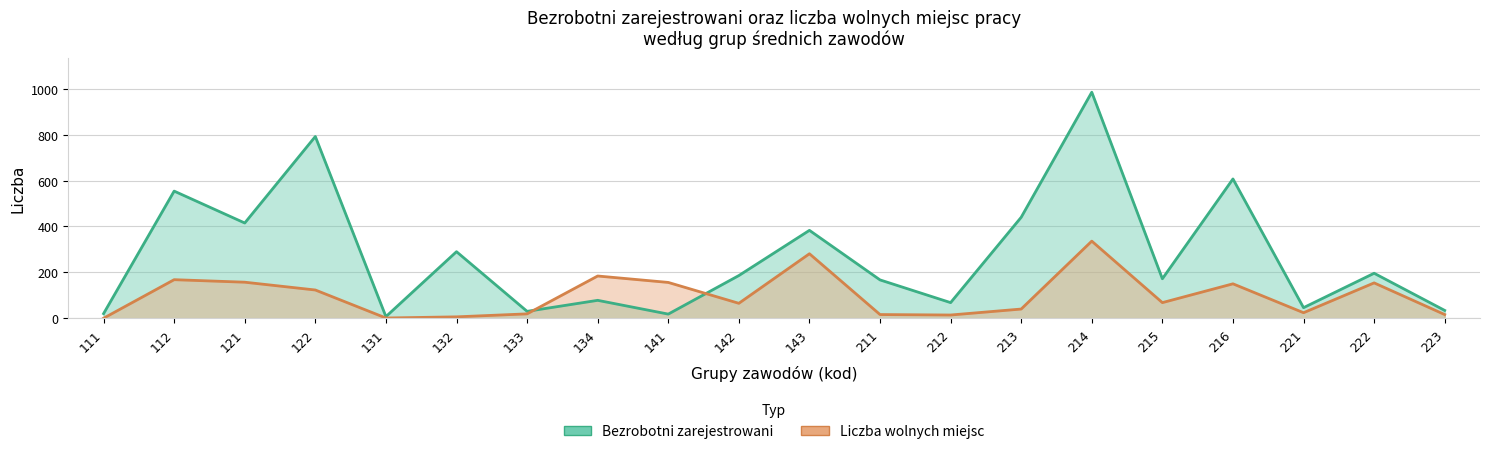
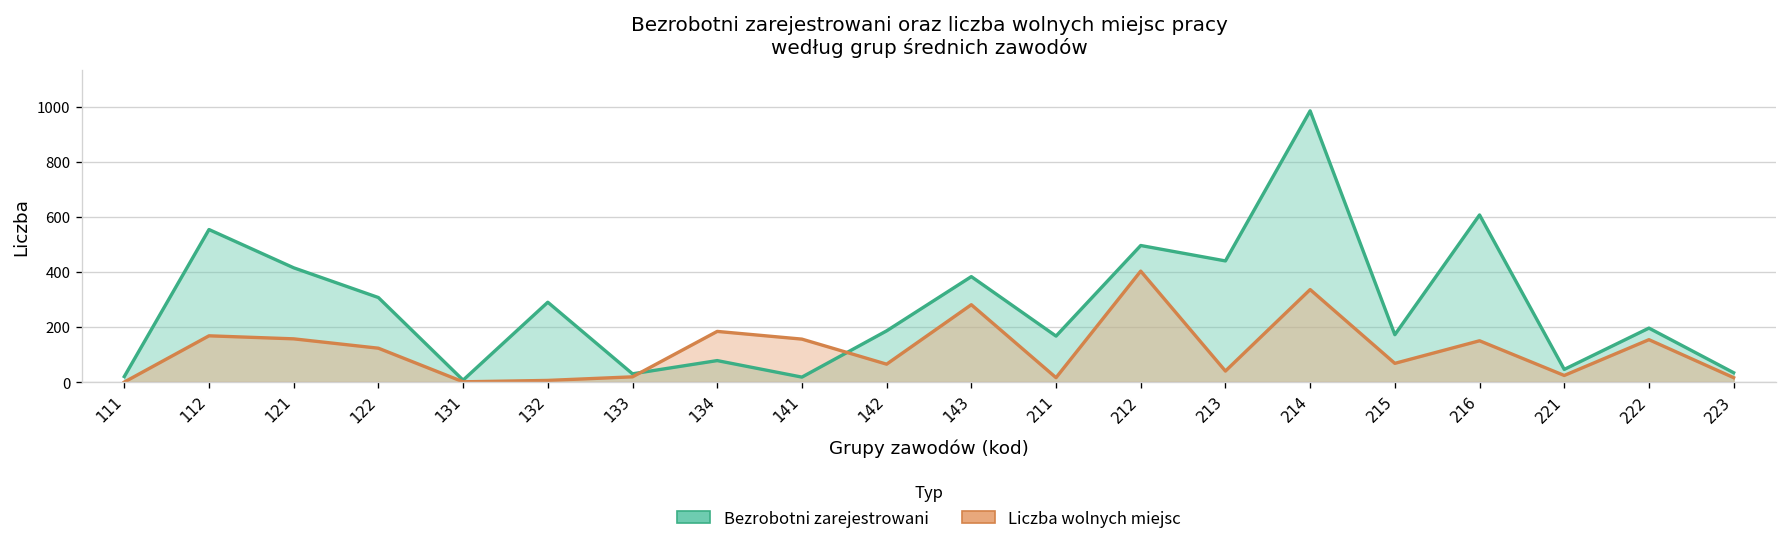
  {
    "Bezrobotni zarejestrowani": {
      "111": 20,
      "112": 550,
      "121": 420,
-     "122": 790,
+     "122": 310,
      "132": 290,
      "134": 80,
      "141": 20,
      "142": 190,
      "143": 380,
      "211": 170,
-     "212": 70,
+     "212": 500,
      "213": 440,
      "214": 990,
      "215": 170,
      "216": 610,
      "221": 50,
      "222": 200,
      "223": 30
    },
    "Liczba wolnych miejsc": {
      "111": 0,
      "112": 170,
      "121": 160,
      "122": 120,
      "132": 10,
      "134": 180,
      "141": 160,
      "142": 70,
      "143": 280,
      "211": 20,
-     "212": 10,
+     "212": 400,
      "213": 40,
      "214": 340,
      "215": 70,
      "216": 150,
      "221": 20,
      "222": 150,
      "223": 20
    }
  }
